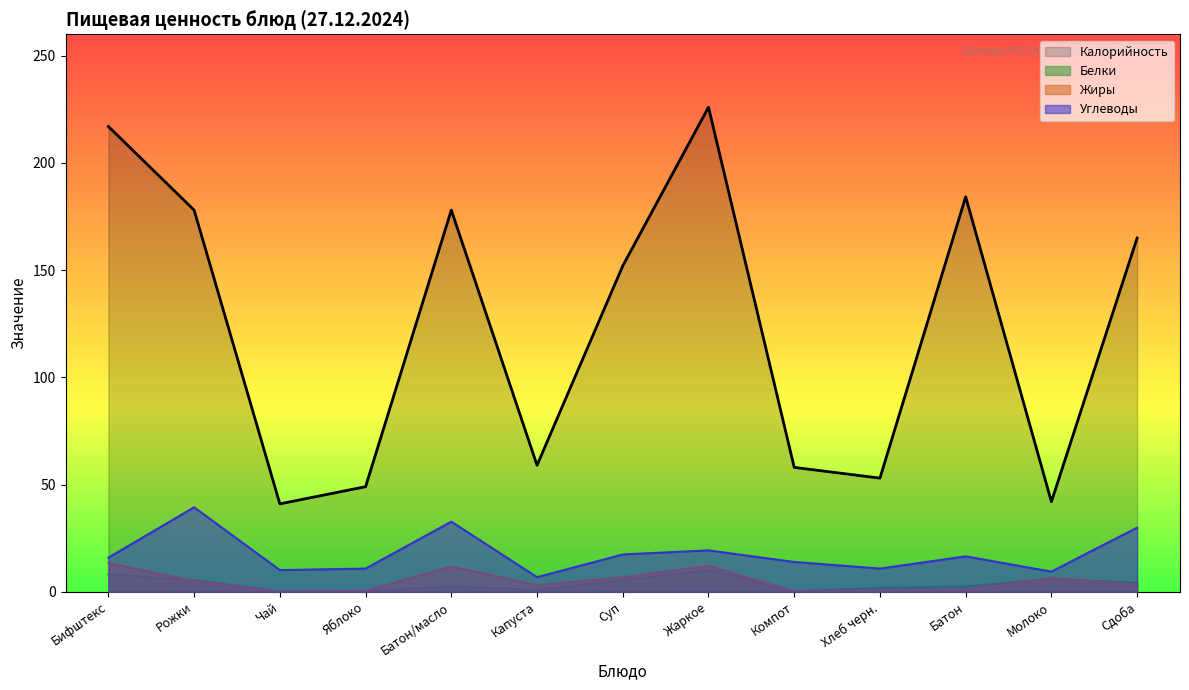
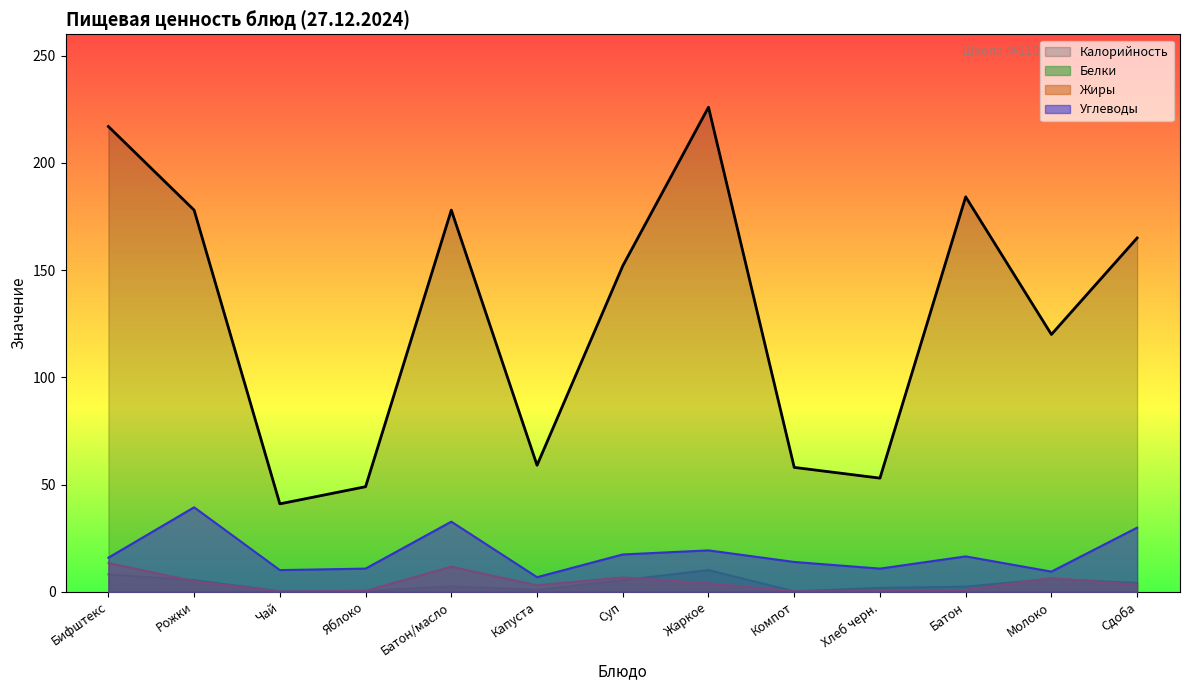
  {
    "Калорийность": {
      "Бифштекс": 217,
      "Рожки": 178,
      "Чай": 41,
      "Яблоко": 49,
      "Батон/масло": 178,
      "Капуста": 59,
      "Суп": 152,
      "Жаркое": 226,
      "Компот": 58,
      "Хлеб черн.": 53,
      "Батон": 184,
-     "Молоко": 42,
+     "Молоко": 120,
      "Сдоба": 165
    },
    "Белки": {
      "Бифштекс": 8,
      "Батон/масло": 3,
      "Капуста": 1,
      "Суп": 5,
      "Жаркое": 10,
      "Хлеб черн.": 2,
      "Батон": 2
    },
    "Жиры": {
      "Бифштекс": 13,
      "Батон/масло": 12,
      "Капуста": 3,
      "Суп": 7,
-     "Жаркое": 12,
+     "Жаркое": 4,
      "Хлеб черн.": 0,
      "Батон": 1
    },
    "Углеводы": {
      "Бифштекс": 16,
      "Рожки": 39,
      "Чай": 10,
      "Яблоко": 11,
      "Батон/масло": 33,
      "Капуста": 7,
      "Суп": 17,
      "Жаркое": 19,
      "Компот": 14,
      "Хлеб черн.": 11,
      "Батон": 17,
      "Молоко": 9,
      "Сдоба": 30
    }
  }
